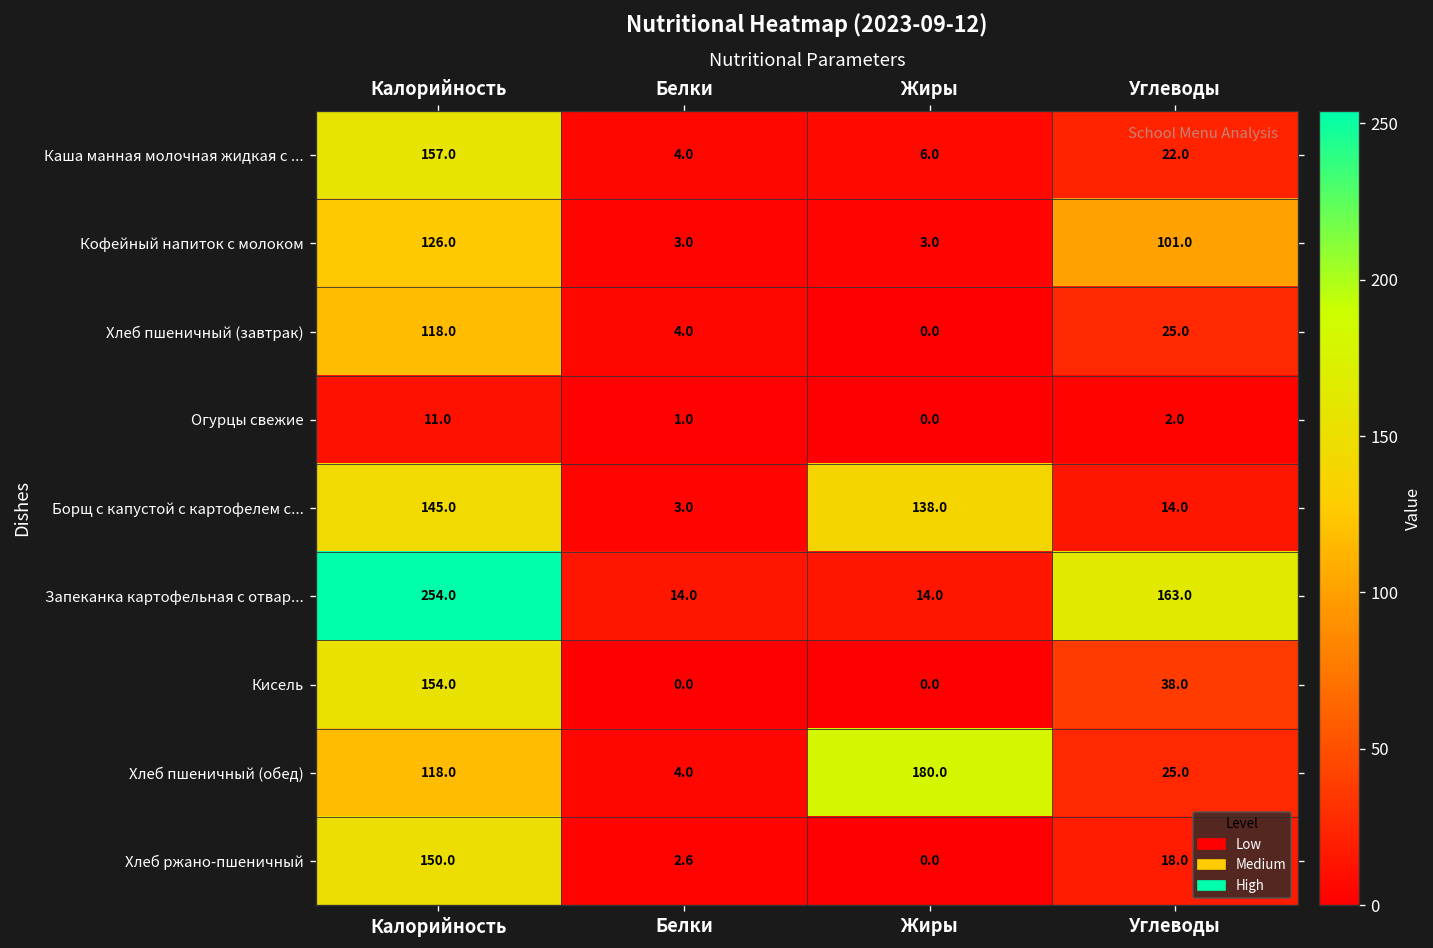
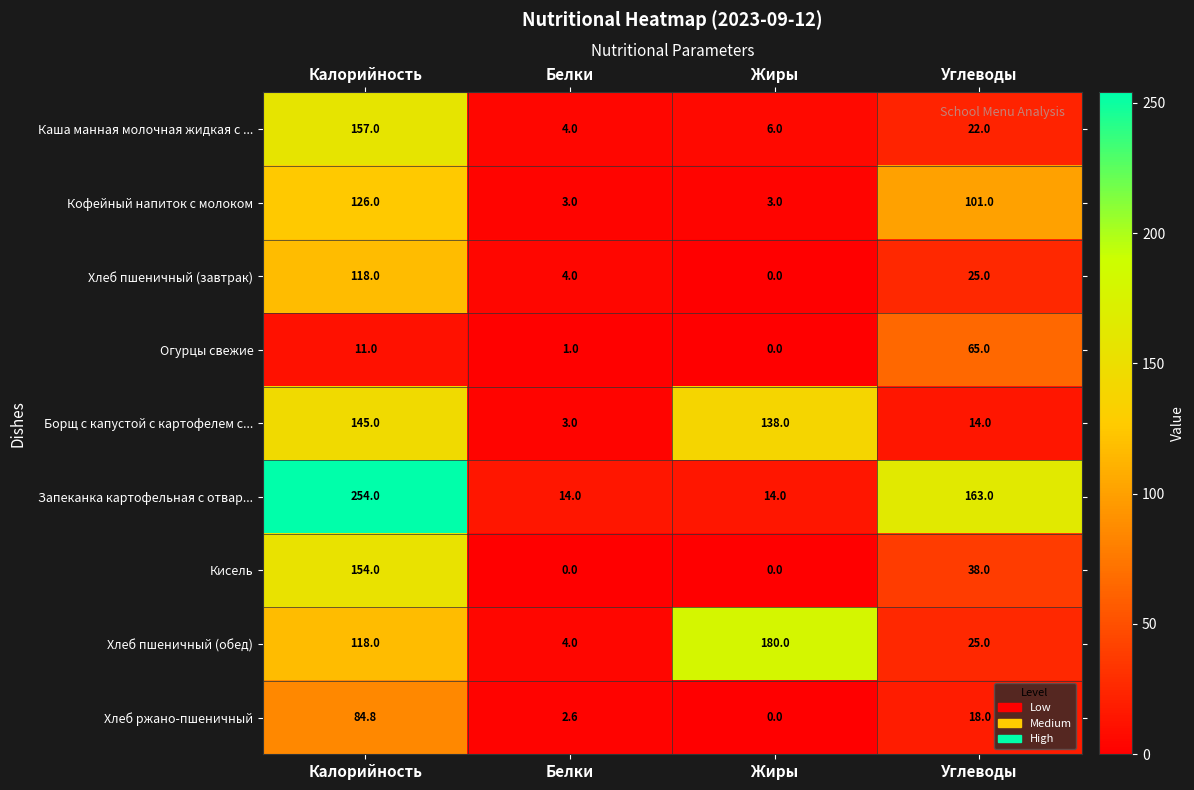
  {
    "Каша манная молочная жидкая с ...": {
      "Калорийность": 157.0,
      "Белки": 4.0,
      "Жиры": 6.0
    },
    "Кофейный напиток с молоком": {
      "Калорийность": 126.0,
      "Белки": 3.0,
      "Жиры": 3.0,
      "Углеводы": 101.0
    },
    "Хлеб пшеничный (завтрак)": {
      "Калорийность": 118.0,
      "Белки": 4.0,
      "Жиры": 0.0,
      "Углеводы": 25.0
    },
    "Огурцы свежие": {
      "Калорийность": 11.0,
      "Белки": 1.0,
      "Жиры": 0.0,
-     "Углеводы": 2.0
+     "Углеводы": 65.0
    },
    "Борщ с капустой с картофелем с...": {
      "Калорийность": 145.0,
      "Белки": 3.0,
      "Жиры": 138.0,
      "Углеводы": 14.0
    },
    "Запеканка картофельная с отвар...": {
      "Калорийность": 254.0,
      "Белки": 14.0,
      "Жиры": 14.0,
      "Углеводы": 163.0
    },
    "Кисель": {
      "Калорийность": 154.0,
      "Белки": 0.0,
      "Жиры": 0.0,
      "Углеводы": 38.0
    },
    "Хлеб пшеничный (обед)": {
      "Калорийность": 118.0,
      "Белки": 4.0,
      "Жиры": 180.0,
      "Углеводы": 25.0
    },
    "Хлеб ржано-пшеничный": {
-     "Калорийность": 150.0,
+     "Калорийность": 84.8,
      "Белки": 2.6,
      "Жиры": 0.0,
      "Углеводы": 18.0
    }
  }
